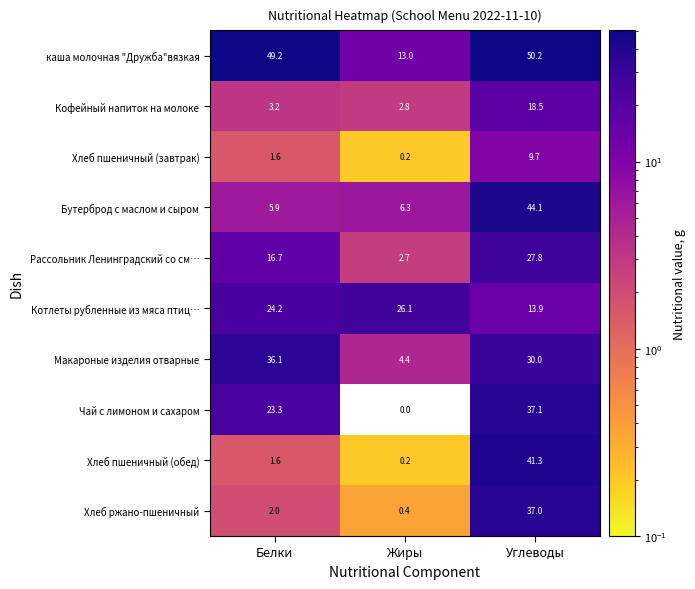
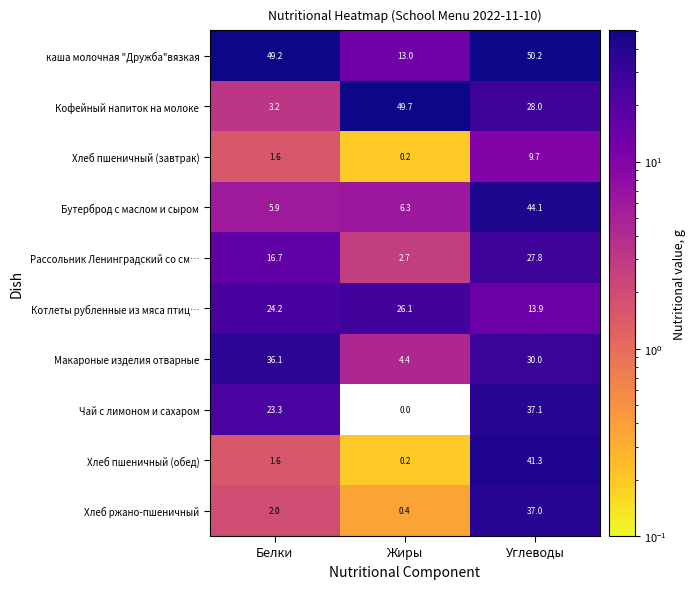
  {
    "каша молочная \"Дружба\"вязкая": {
      "Белки": 49.2,
      "Жиры": 13.0,
      "Углеводы": 50.2
    },
    "Кофейный напиток на молоке": {
      "Белки": 3.2,
-     "Жиры": 2.8,
-     "Углеводы": 18.5
+     "Жиры": 49.7,
+     "Углеводы": 28.0
    },
    "Хлеб пшеничный (завтрак)": {
      "Белки": 1.6,
      "Жиры": 0.2,
      "Углеводы": 9.7
    },
    "Бутерброд с маслом и сыром": {
      "Белки": 5.9,
      "Жиры": 6.3,
      "Углеводы": 44.1
    },
    "Рассольник Ленинградский со см…": {
      "Белки": 16.7,
      "Жиры": 2.7,
      "Углеводы": 27.8
    },
    "Котлеты рубленные из мяса птиц…": {
      "Белки": 24.2,
      "Жиры": 26.1,
      "Углеводы": 13.9
    },
    "Макароные изделия отварные": {
      "Белки": 36.1,
      "Жиры": 4.4,
      "Углеводы": 30.0
    },
    "Чай с лимоном и сахаром": {
      "Белки": 23.3,
      "Жиры": 0.0,
      "Углеводы": 37.1
    },
    "Хлеб пшеничный (обед)": {
      "Белки": 1.6,
      "Жиры": 0.2,
      "Углеводы": 41.3
    },
    "Хлеб ржано-пшеничный": {
      "Белки": 2.0,
      "Жиры": 0.4,
      "Углеводы": 37.0
    }
  }
